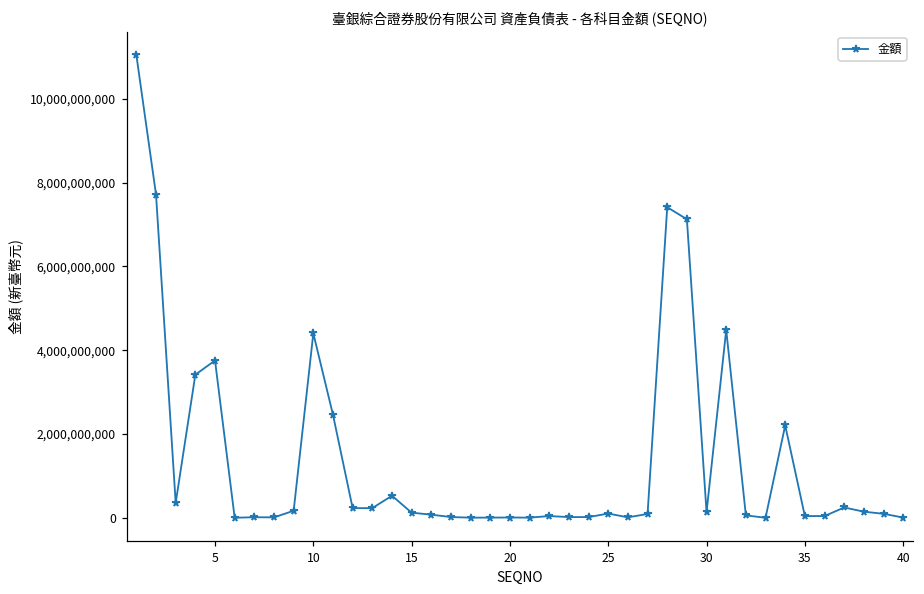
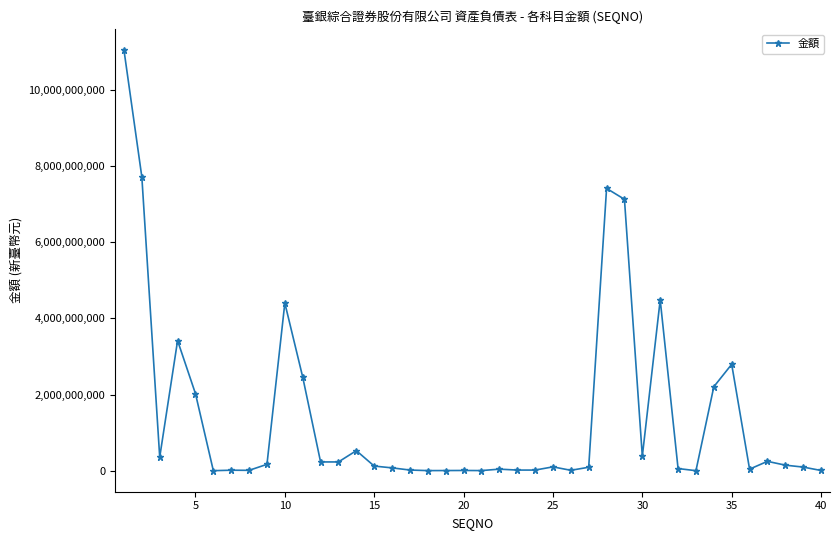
  {
-   "5": "3,800,000,000",
+   "5": "2,000,000,000",
    "10": "4,400,000,000",
    "15": "100,000,000",
    "20": "0",
    "25": "100,000,000",
-   "30": "100,000,000",
-   "35": "0",
+   "30": "400,000,000",
+   "35": "2,800,000,000",
    "40": "0"
  }
